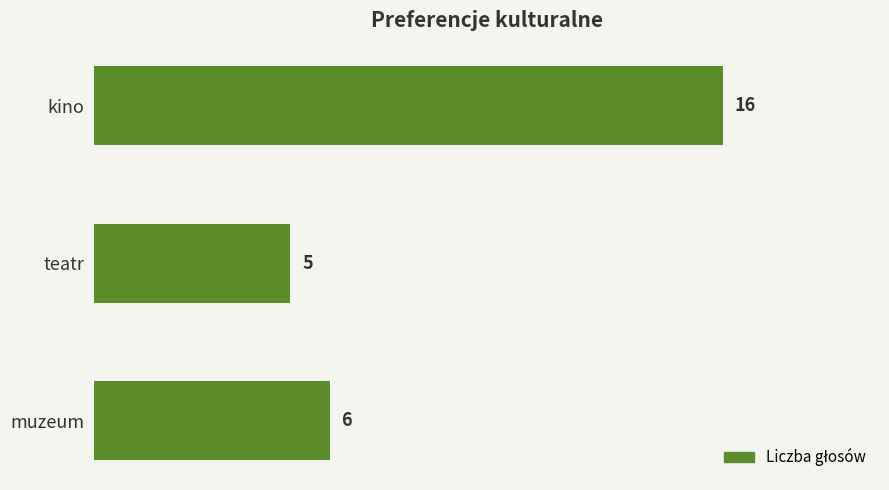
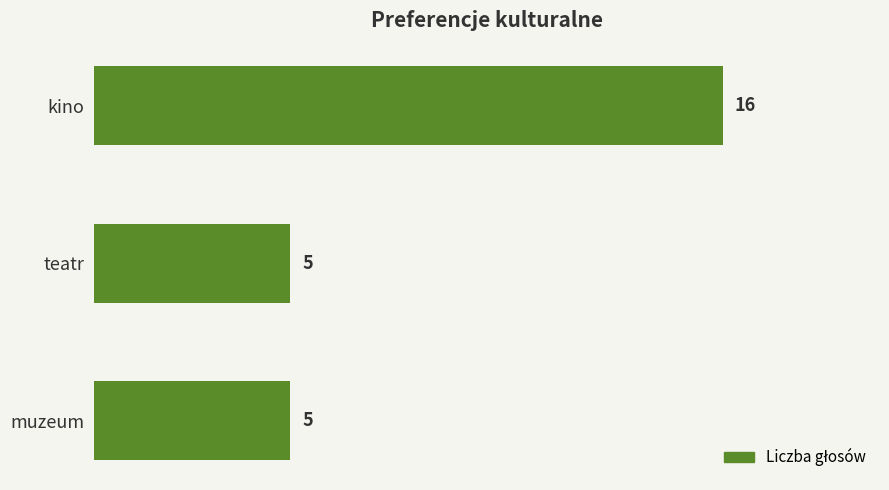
  {
    "kino": 16,
    "teatr": 5,
-   "muzeum": 6
+   "muzeum": 5
  }
